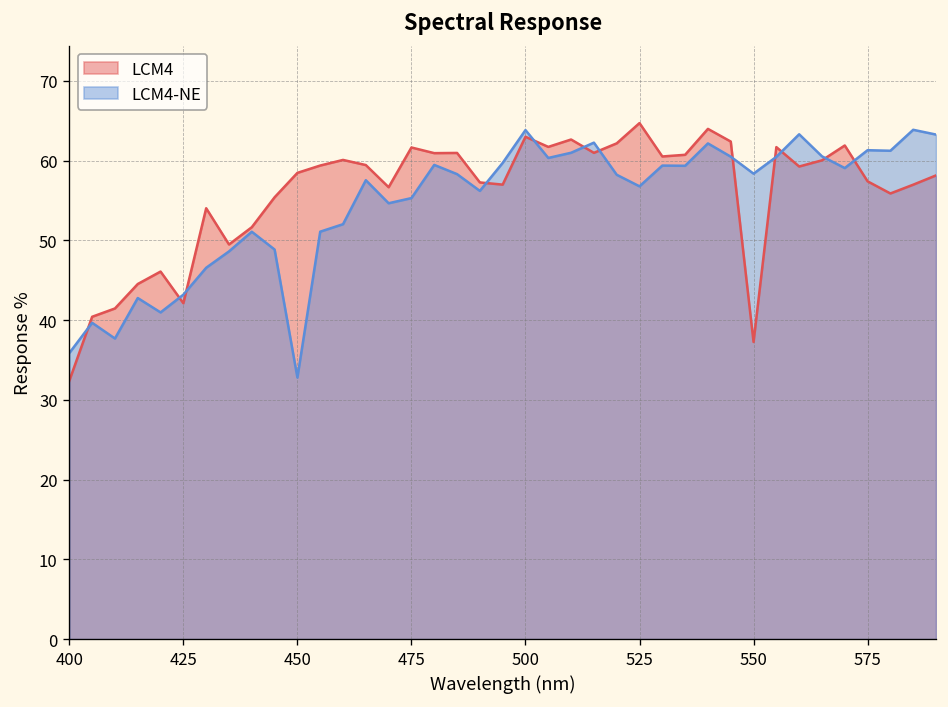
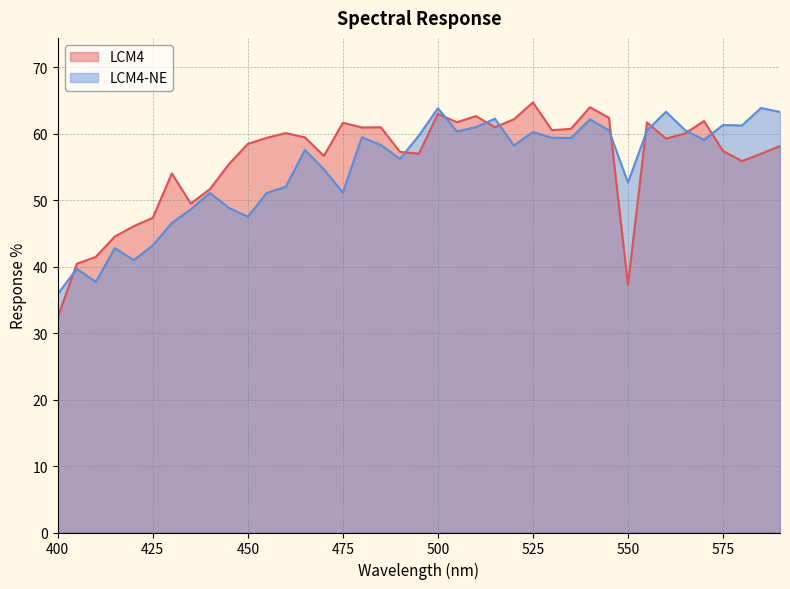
  {
    "LCM4": {
      "400": 32,
-     "425": 42,
+     "425": 47,
      "450": 58,
      "475": 62,
      "500": 63,
      "525": 65,
      "550": 37,
      "575": 57
    },
    "LCM4-NE": {
      "400": 36,
      "425": 43,
-     "450": 33,
-     "475": 55,
+     "450": 47,
+     "475": 51,
      "500": 64,
-     "525": 57,
-     "550": 58,
+     "525": 60,
+     "550": 53,
      "575": 61
    }
  }
